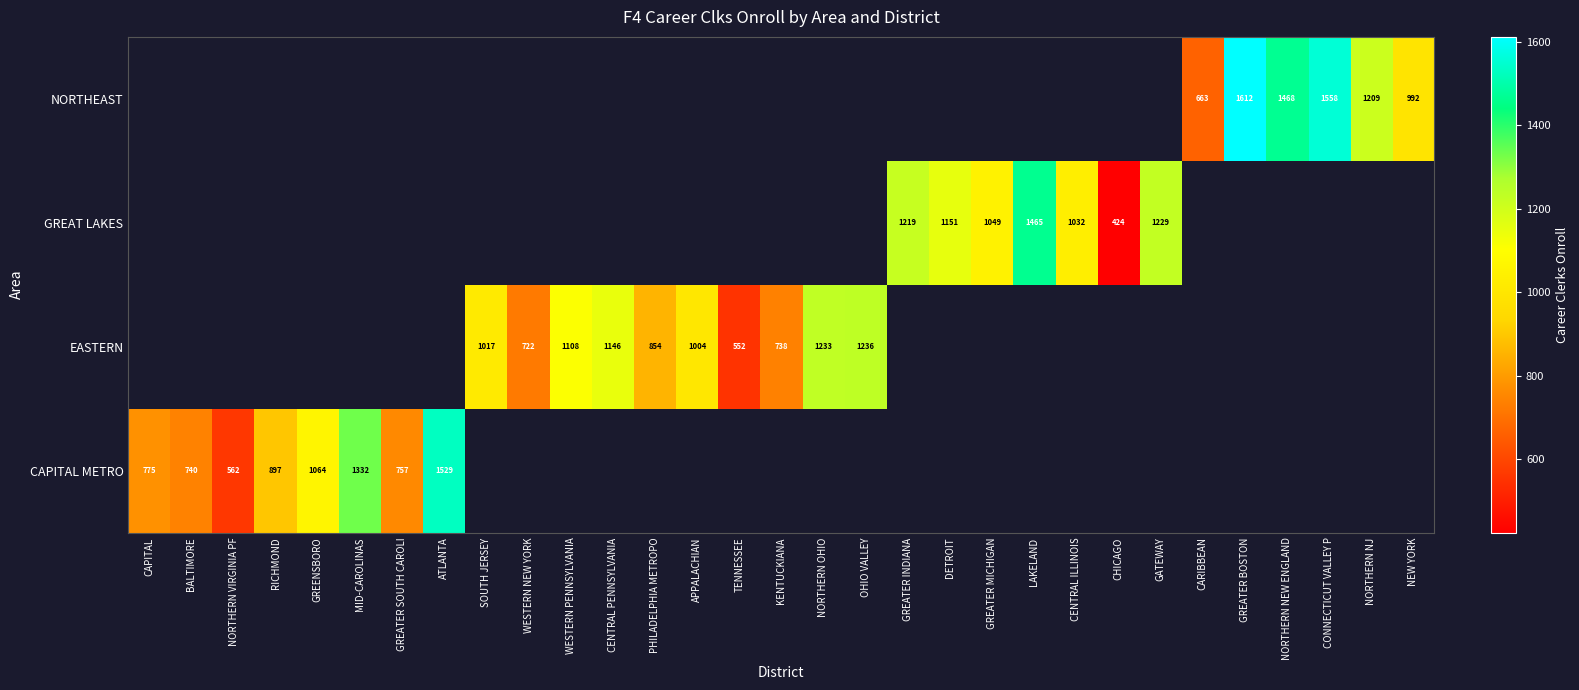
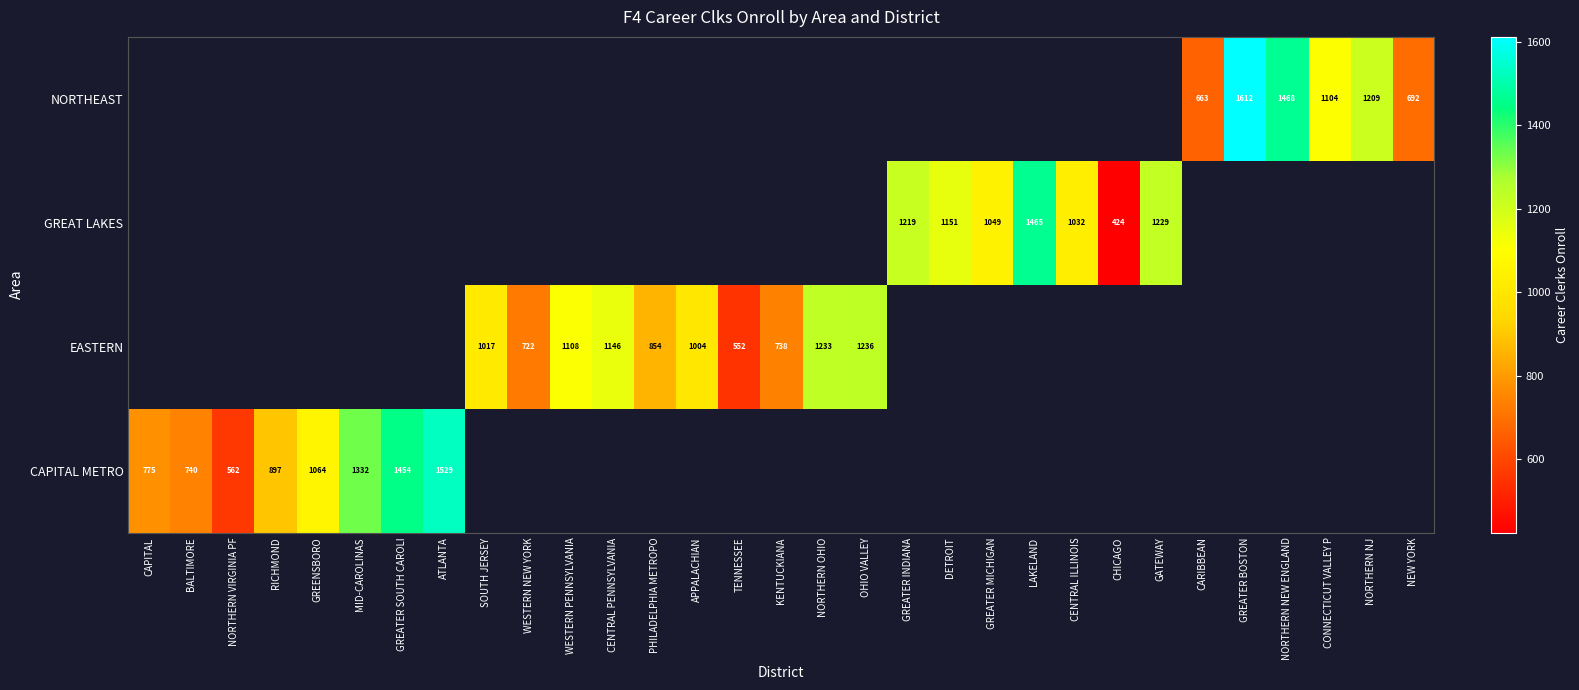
  {
    "NORTHEAST": {
      "CARIBBEAN": 663,
      "GREATER BOSTON": 1612,
      "NORTHERN NEW ENGLAND": 1468,
-     "CONNECTICUT VALLEY P": 1558,
+     "CONNECTICUT VALLEY P": 1104,
      "NORTHERN NJ": 1209,
-     "NEW YORK": 992
+     "NEW YORK": 692
    },
    "GREAT LAKES": {
      "GREATER INDIANA": 1219,
      "DETROIT": 1151,
      "GREATER MICHIGAN": 1049,
      "LAKELAND": 1465,
      "CENTRAL ILLINOIS": 1032,
      "CHICAGO": 424,
      "GATEWAY": 1229
    },
    "EASTERN": {
      "SOUTH JERSEY": 1017,
      "WESTERN NEW YORK": 722,
      "WESTERN PENNSYLVANIA": 1108,
      "CENTRAL PENNSYLVANIA": 1146,
      "PHILADELPHIA METROPO": 854,
      "APPALACHIAN": 1004,
      "TENNESSEE": 552,
      "KENTUCKIANA": 738,
      "NORTHERN OHIO": 1233,
      "OHIO VALLEY": 1236
    },
    "CAPITAL METRO": {
      "CAPITAL": 775,
      "BALTIMORE": 740,
      "NORTHERN VIRGINIA PF": 562,
      "RICHMOND": 897,
      "GREENSBORO": 1064,
      "MID-CAROLINAS": 1332,
-     "GREATER SOUTH CAROLI": 757,
+     "GREATER SOUTH CAROLI": 1454,
      "ATLANTA": 1529
    }
  }
